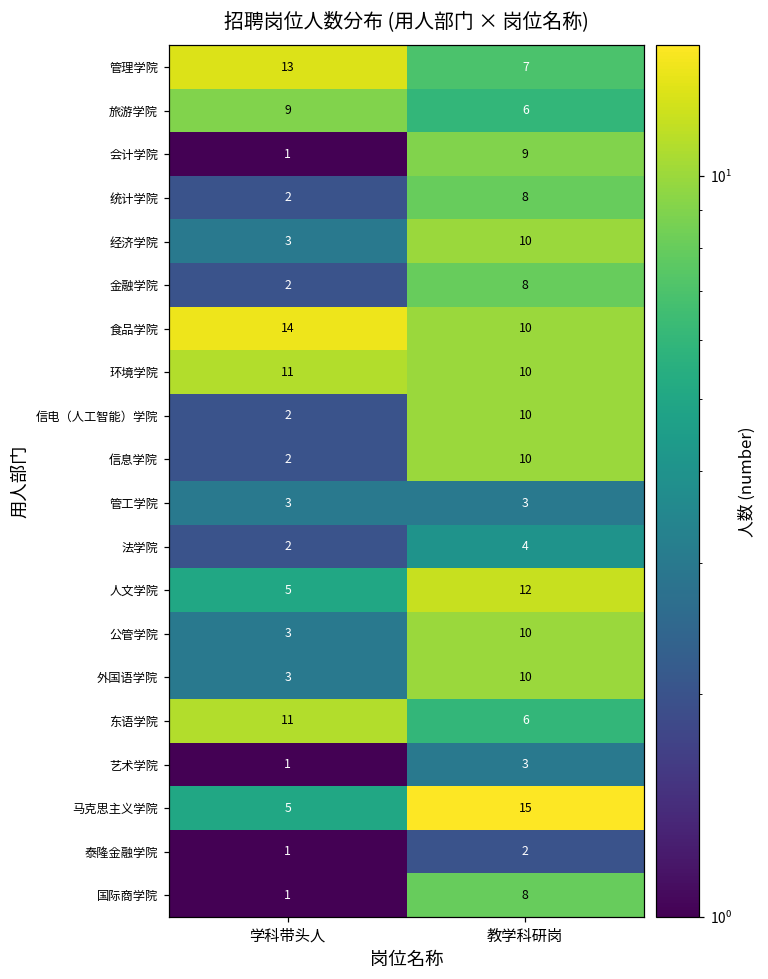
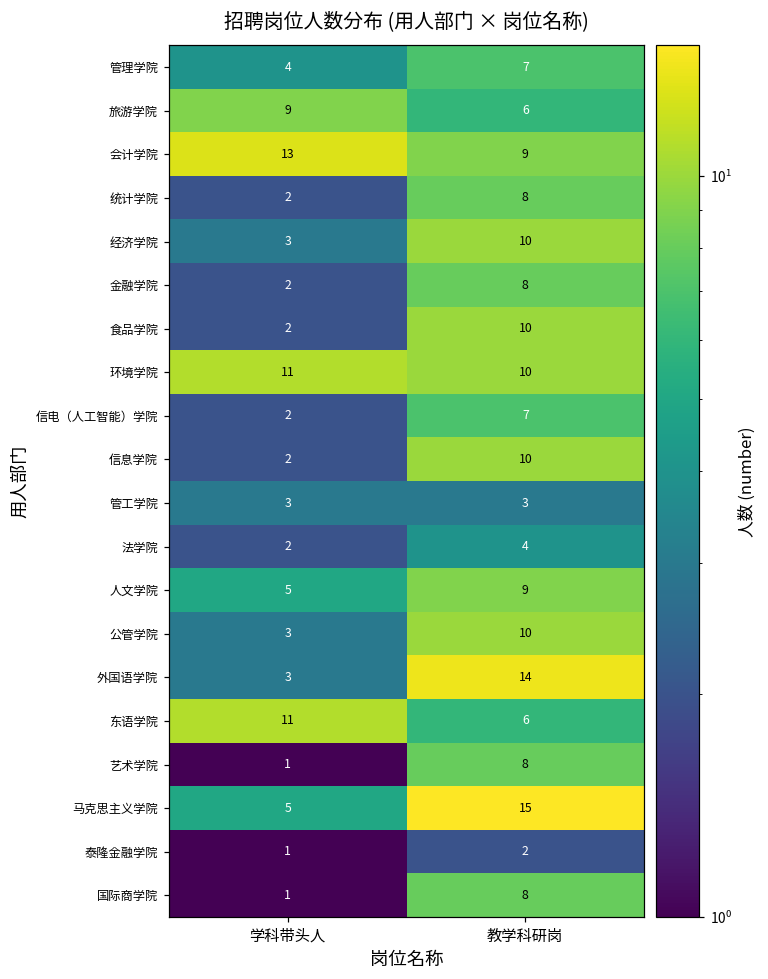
  {
    "管理学院": {
-     "学科带头人": 13,
+     "学科带头人": 4,
      "教学科研岗": 7
    },
    "旅游学院": {
      "学科带头人": 9,
      "教学科研岗": 6
    },
    "会计学院": {
-     "学科带头人": 1,
+     "学科带头人": 13,
      "教学科研岗": 9
    },
    "统计学院": {
      "学科带头人": 2,
      "教学科研岗": 8
    },
    "经济学院": {
      "学科带头人": 3,
      "教学科研岗": 10
    },
    "金融学院": {
      "学科带头人": 2,
      "教学科研岗": 8
    },
    "食品学院": {
-     "学科带头人": 14,
+     "学科带头人": 2,
      "教学科研岗": 10
    },
    "环境学院": {
      "学科带头人": 11,
      "教学科研岗": 10
    },
    "信电（人工智能）学院": {
      "学科带头人": 2,
-     "教学科研岗": 10
+     "教学科研岗": 7
    },
    "信息学院": {
      "学科带头人": 2,
      "教学科研岗": 10
    },
    "管工学院": {
      "学科带头人": 3,
      "教学科研岗": 3
    },
    "法学院": {
      "学科带头人": 2,
      "教学科研岗": 4
    },
    "人文学院": {
      "学科带头人": 5,
-     "教学科研岗": 12
+     "教学科研岗": 9
    },
    "公管学院": {
      "学科带头人": 3,
      "教学科研岗": 10
    },
    "外国语学院": {
      "学科带头人": 3,
-     "教学科研岗": 10
+     "教学科研岗": 14
    },
    "东语学院": {
      "学科带头人": 11,
      "教学科研岗": 6
    },
    "艺术学院": {
      "学科带头人": 1,
-     "教学科研岗": 3
+     "教学科研岗": 8
    },
    "马克思主义学院": {
      "学科带头人": 5,
      "教学科研岗": 15
    },
    "泰隆金融学院": {
      "学科带头人": 1,
      "教学科研岗": 2
    },
    "国际商学院": {
      "学科带头人": 1,
      "教学科研岗": 8
    }
  }
